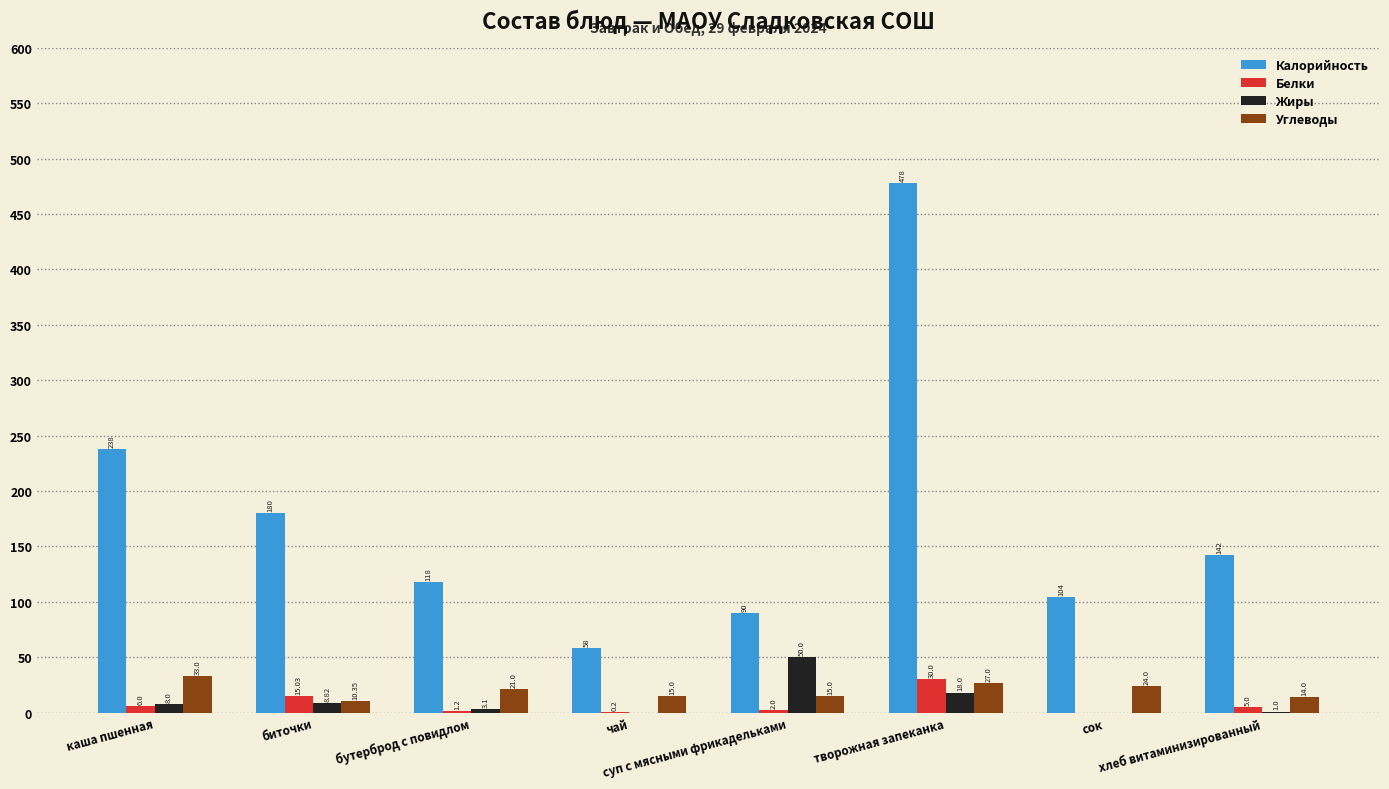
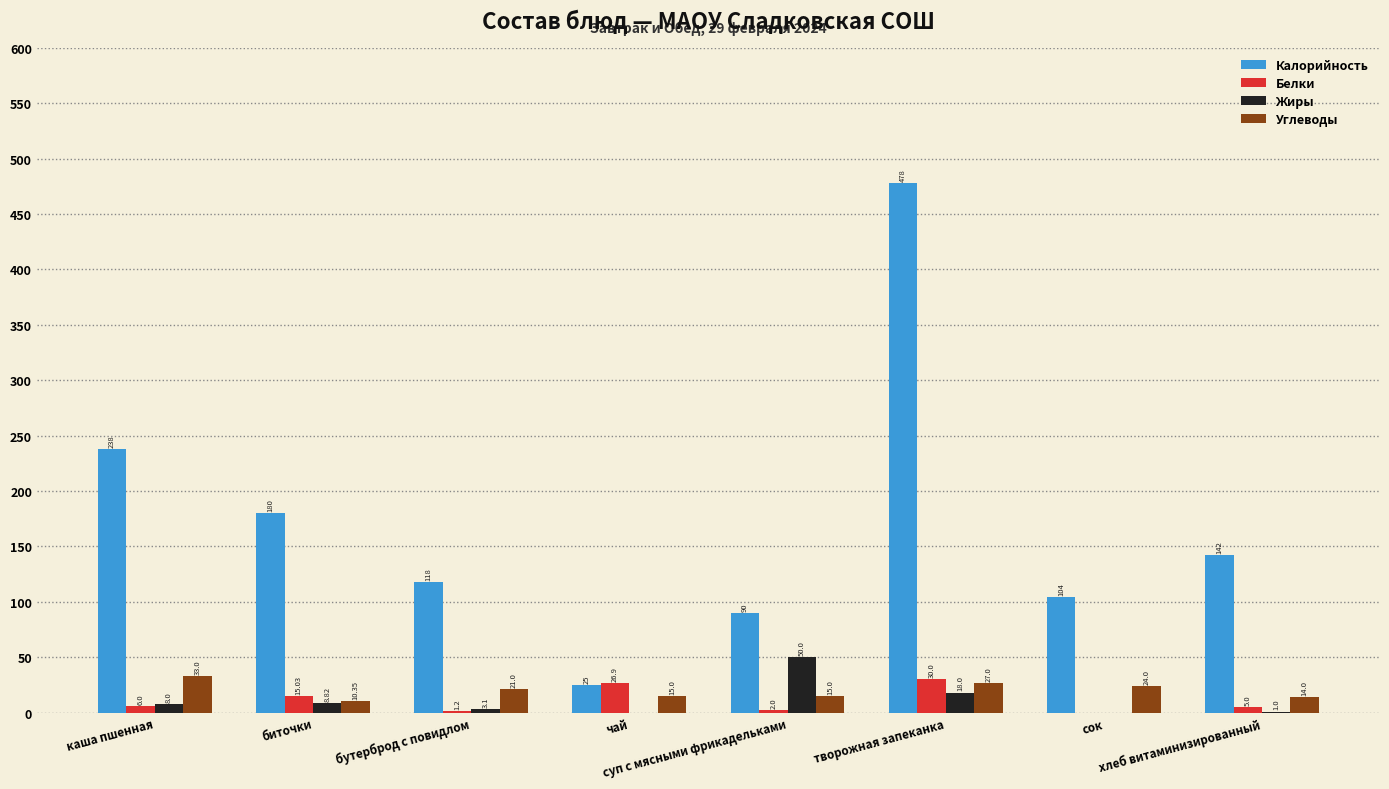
  {
    "Калорийность": {
      "каша пшенная": 238,
      "биточки": 180,
      "бутерброд с повидлом": 118,
-     "чай": 58,
+     "чай": 25,
      "суп с мясными фрикадельками": 90,
      "творожная запеканка": 478,
      "сок": 104,
      "хлеб витаминизированный": 142
    },
    "Белки": {
      "каша пшенная": 6.0,
      "биточки": 15.03,
      "бутерброд с повидлом": 1.2,
-     "чай": 0.2,
+     "чай": 26.9,
      "суп с мясными фрикадельками": 2.0,
      "творожная запеканка": 30.0,
      "хлеб витаминизированный": 5.0
    },
    "Жиры": {
      "каша пшенная": 8.0,
      "биточки": 8.82,
      "бутерброд с повидлом": 3.1,
      "суп с мясными фрикадельками": 50.0,
      "творожная запеканка": 18.0,
      "хлеб витаминизированный": 1.0
    },
    "Углеводы": {
      "каша пшенная": 33.0,
      "биточки": 10.35,
      "бутерброд с повидлом": 21.0,
      "чай": 15.0,
      "суп с мясными фрикадельками": 15.0,
      "творожная запеканка": 27.0,
      "сок": 24.0,
      "хлеб витаминизированный": 14.0
    }
  }
